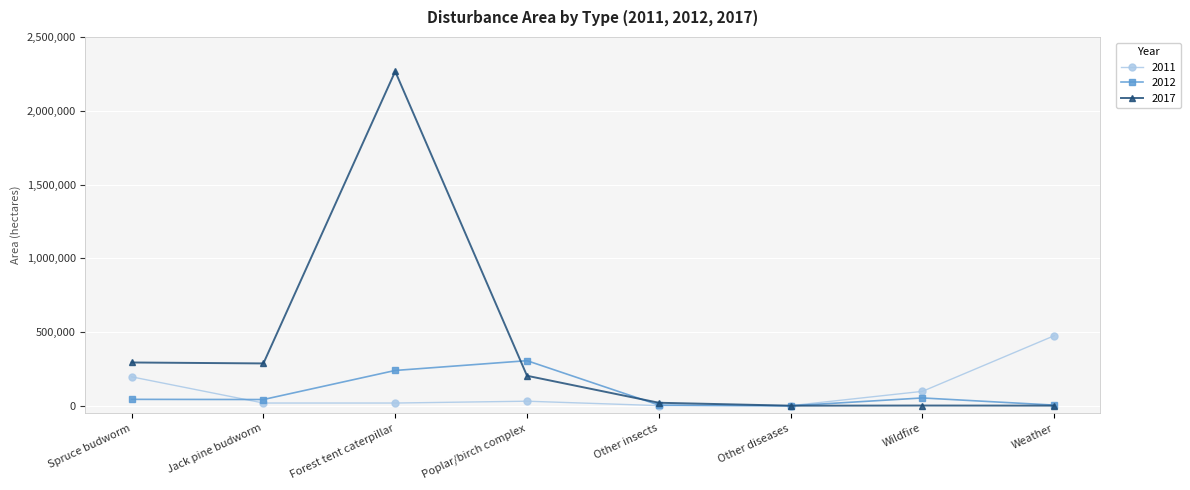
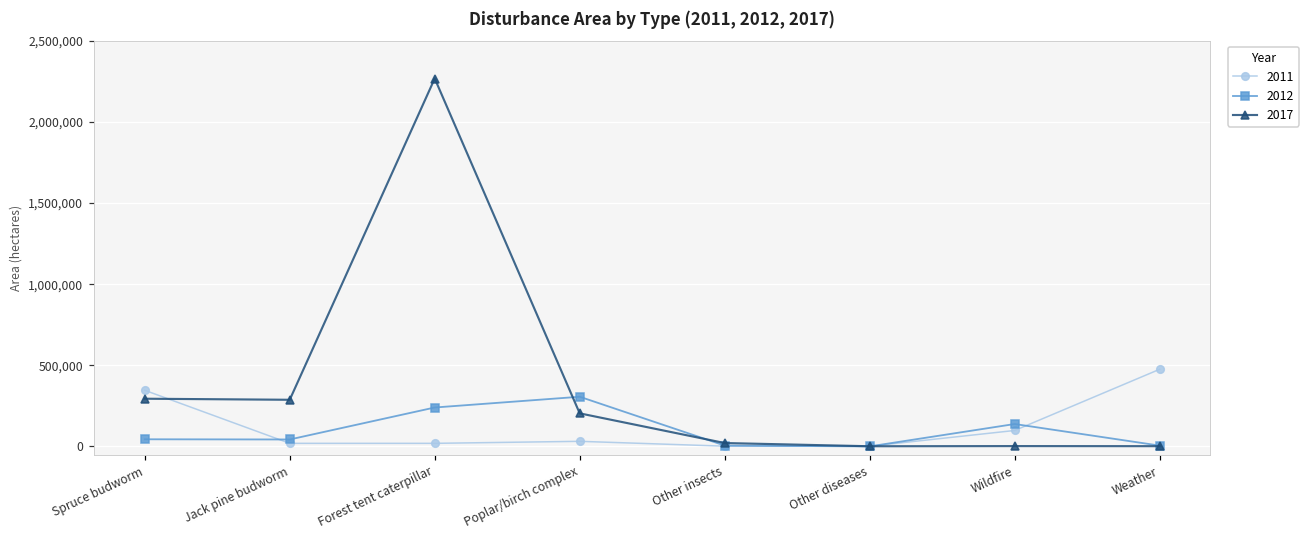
  {
    "2011": {
-     "Spruce budworm": "200,000",
+     "Spruce budworm": "350,000",
      "Jack pine budworm": "20,000",
      "Forest tent caterpillar": "20,000",
      "Poplar/birch complex": "30,000",
      "Wildfire": "100,000",
      "Weather": "480,000"
    },
    "2012": {
      "Spruce budworm": "40,000",
      "Jack pine budworm": "40,000",
      "Forest tent caterpillar": "240,000",
      "Poplar/birch complex": "310,000",
-     "Wildfire": "50,000"
+     "Wildfire": "140,000"
    },
    "2017": {
      "Spruce budworm": "290,000",
      "Jack pine budworm": "290,000",
      "Forest tent caterpillar": "2,270,000",
      "Poplar/birch complex": "200,000",
      "Wildfire": "0"
    }
  }
